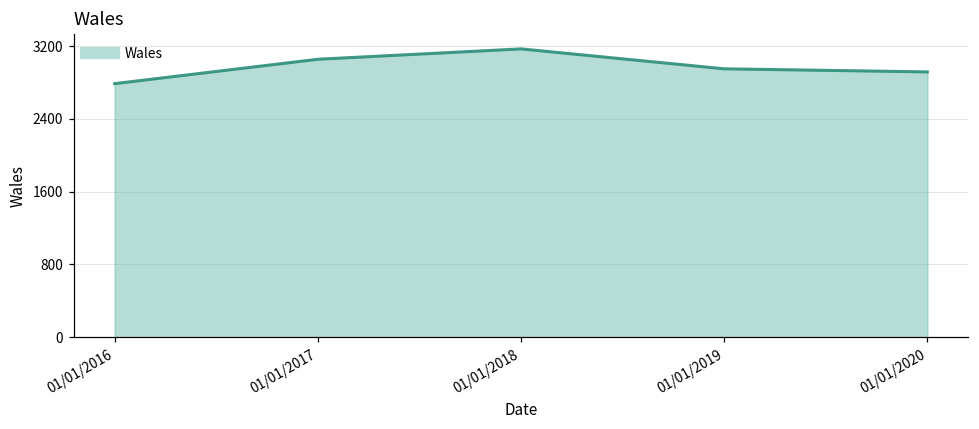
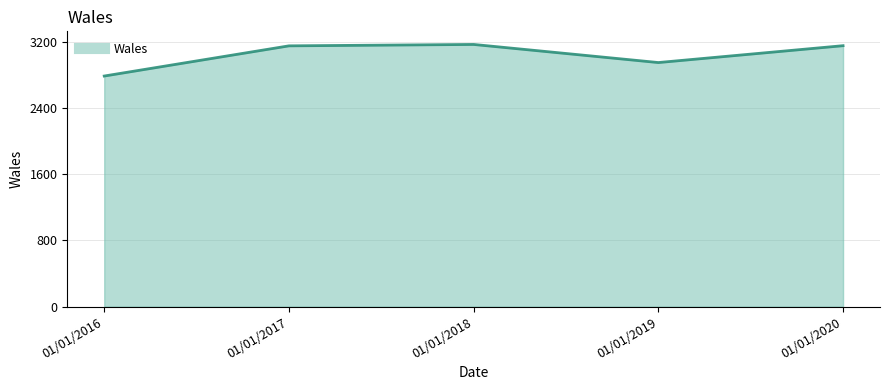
  {
    "01/01/2016": 2800,
-   "01/01/2017": 3100,
+   "01/01/2017": 3200,
    "01/01/2018": 3200,
    "01/01/2019": 3000,
-   "01/01/2020": 2900
+   "01/01/2020": 3200
  }
